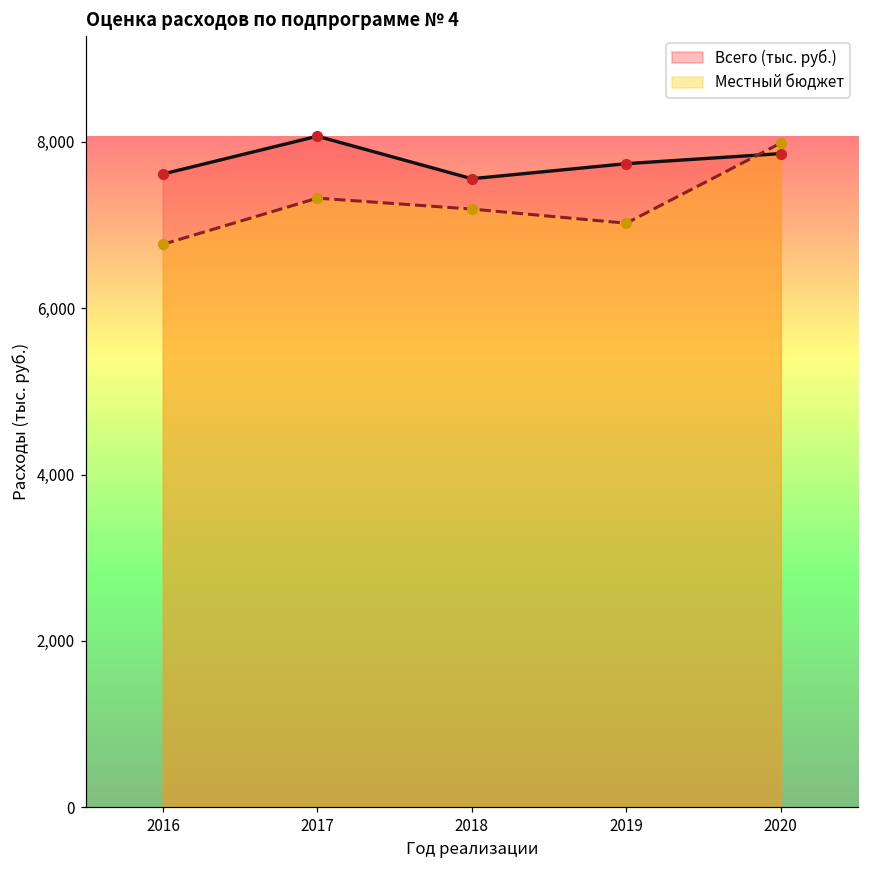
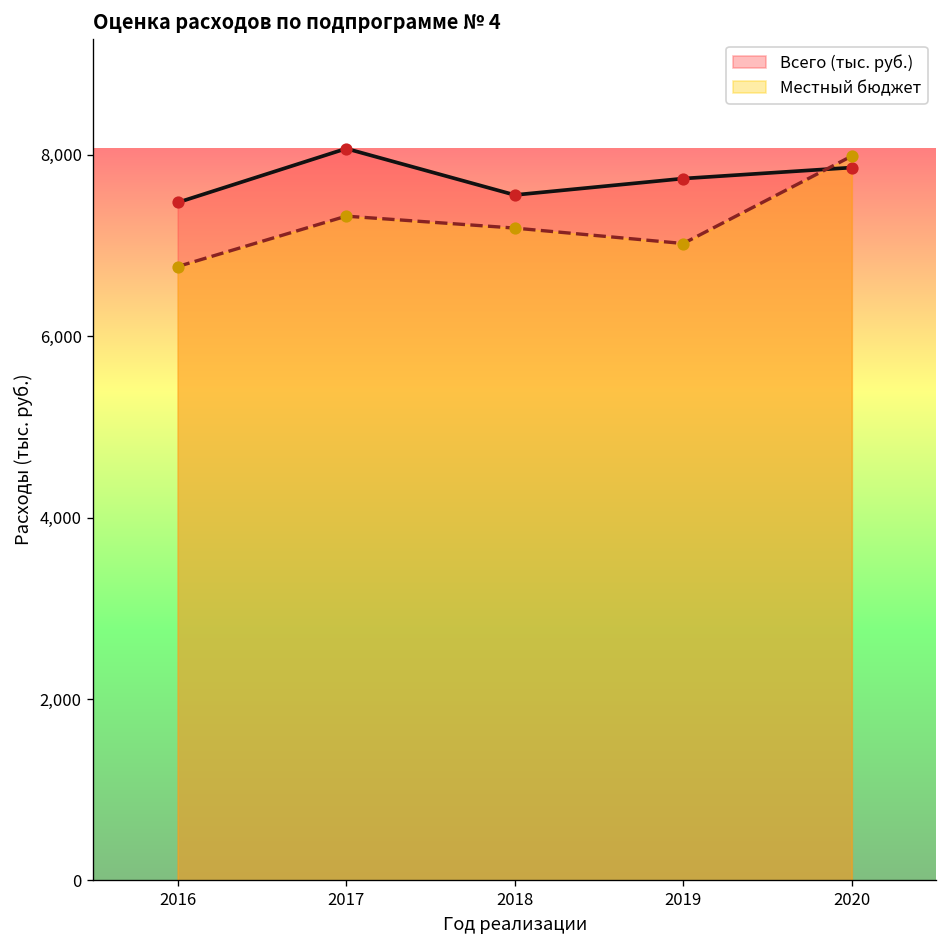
  {
    "Всего (тыс. руб.)": {
-     "2016": "7,600",
+     "2016": "7,500",
      "2017": "8,100",
      "2018": "7,600",
      "2019": "7,700",
      "2020": "7,900"
    },
    "Местный бюджет": {
      "2016": "6,800",
      "2017": "7,300",
      "2018": "7,200",
      "2019": "7,000",
      "2020": "8,000"
    }
  }
